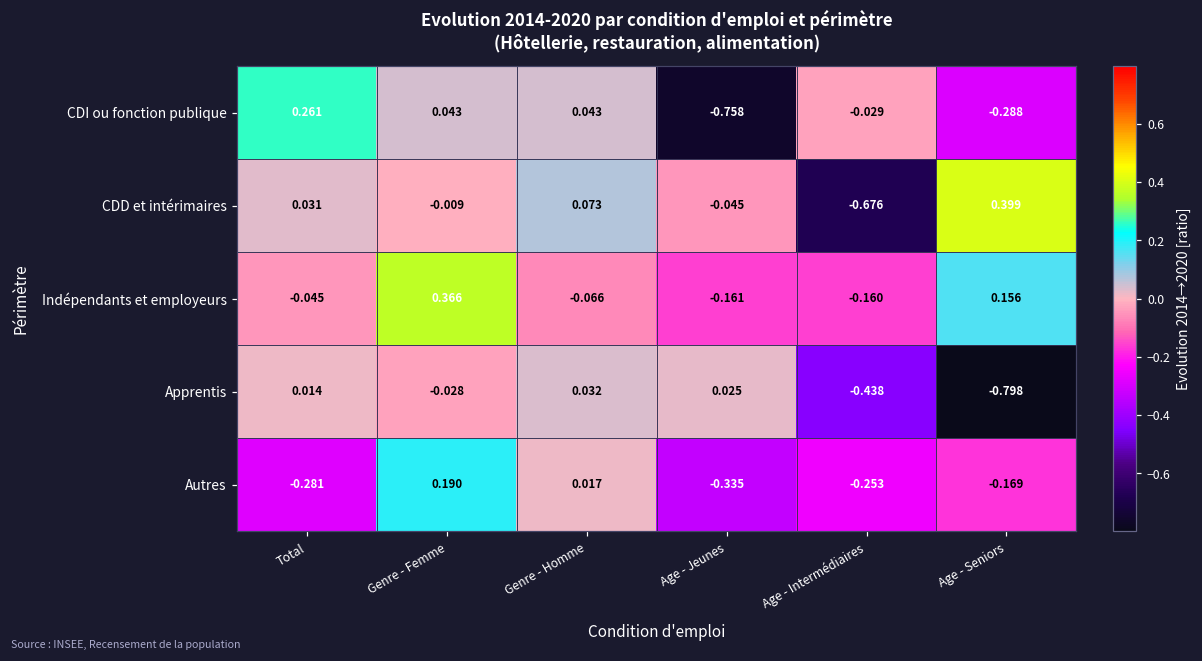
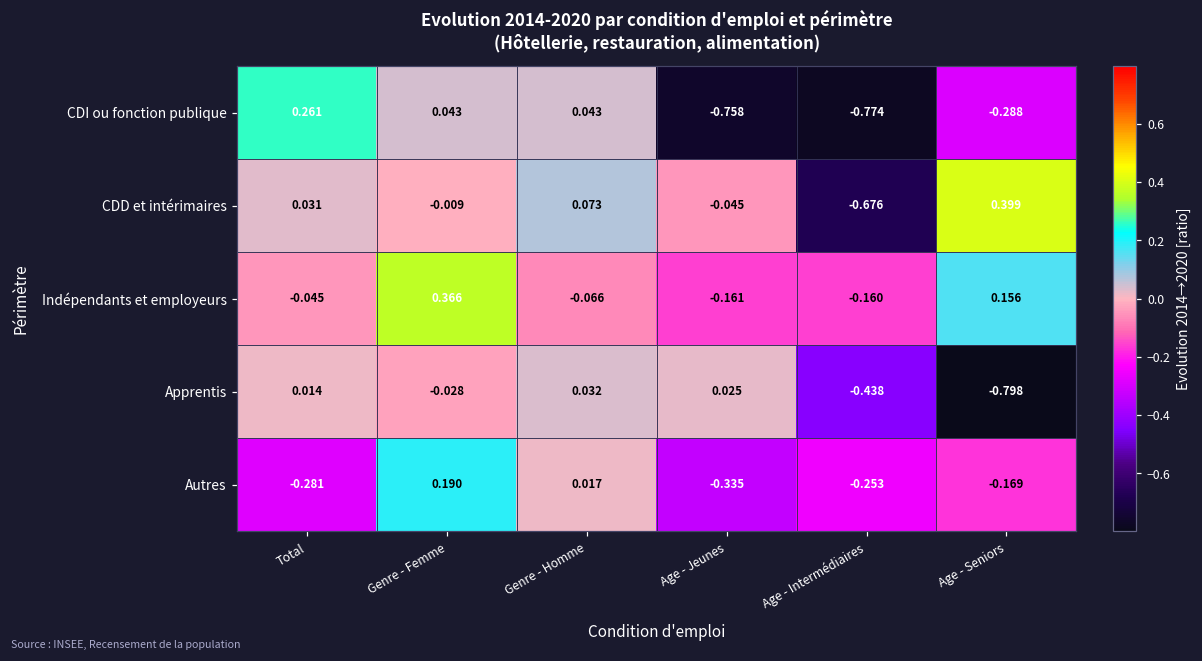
  {
    "CDI ou fonction publique": {
      "Total": 0.261,
      "Genre - Femme": 0.043,
      "Genre - Homme": 0.043,
      "Age - Jeunes": -0.758,
-     "Age - Intermédiaires": -0.029,
+     "Age - Intermédiaires": -0.774,
      "Age - Seniors": -0.288
    },
    "CDD et intérimaires": {
      "Total": 0.031,
      "Genre - Femme": -0.009,
      "Genre - Homme": 0.073,
      "Age - Jeunes": -0.045,
      "Age - Intermédiaires": -0.676,
      "Age - Seniors": 0.399
    },
    "Indépendants et employeurs": {
      "Total": -0.045,
      "Genre - Femme": 0.366,
      "Genre - Homme": -0.066,
      "Age - Jeunes": -0.161,
      "Age - Intermédiaires": -0.160,
      "Age - Seniors": 0.156
    },
    "Apprentis": {
      "Total": 0.014,
      "Genre - Femme": -0.028,
      "Genre - Homme": 0.032,
      "Age - Jeunes": 0.025,
      "Age - Intermédiaires": -0.438,
      "Age - Seniors": -0.798
    },
    "Autres": {
      "Total": -0.281,
      "Genre - Femme": 0.190,
      "Genre - Homme": 0.017,
      "Age - Jeunes": -0.335,
      "Age - Intermédiaires": -0.253,
      "Age - Seniors": -0.169
    }
  }
